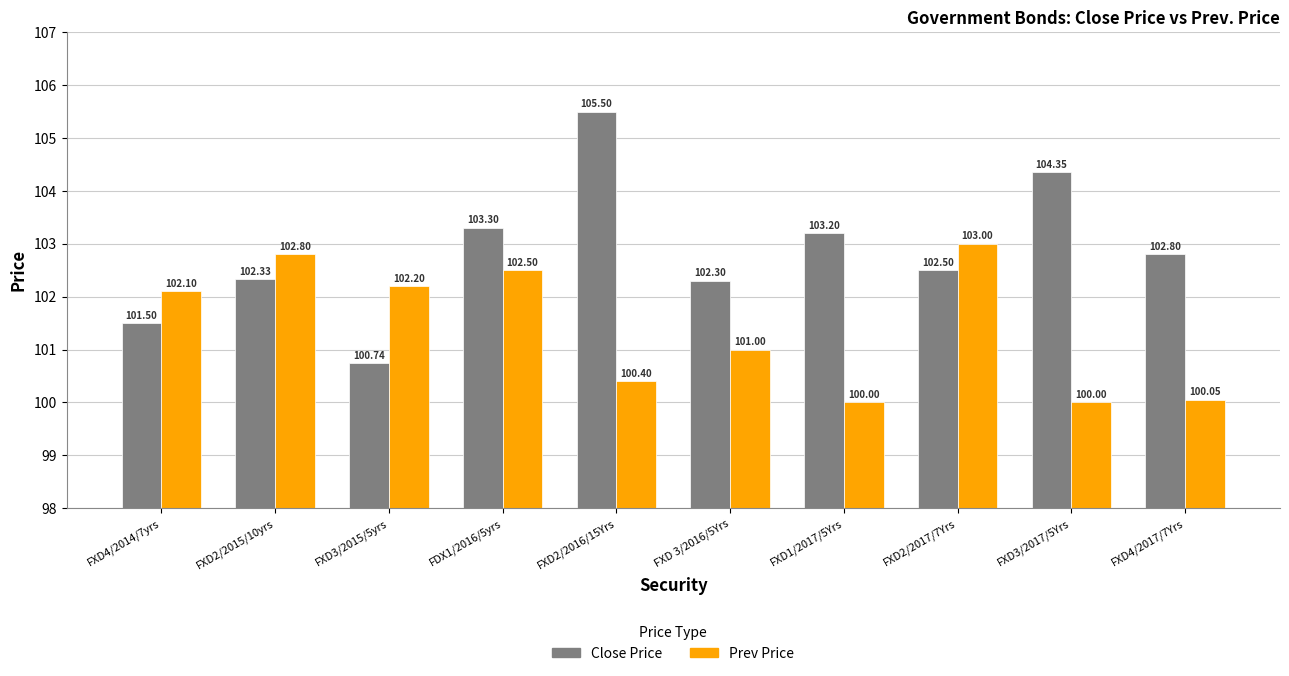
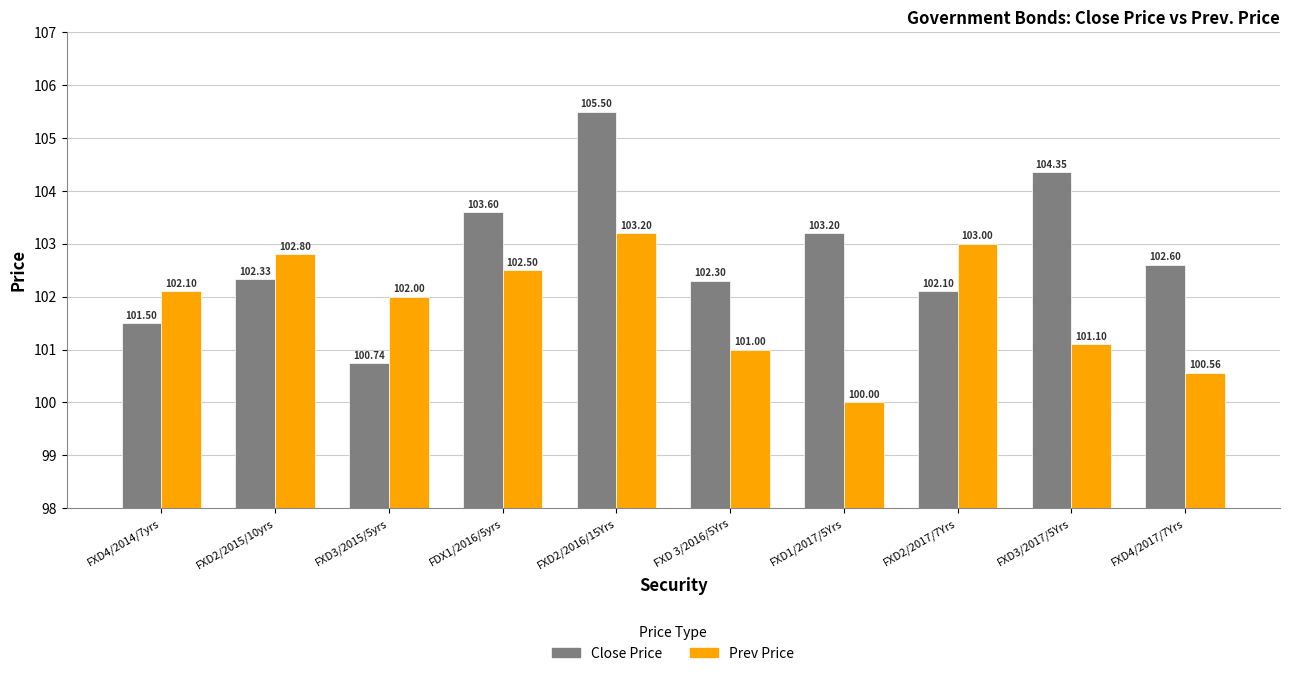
  {
    "Close Price": {
      "FXD4/2014/7yrs": 101.50,
      "FXD2/2015/10yrs": 102.33,
      "FXD3/2015/5yrs": 100.74,
-     "FDX1/2016/5yrs": 103.30,
+     "FDX1/2016/5yrs": 103.60,
      "FXD2/2016/15Yrs": 105.50,
      "FXD 3/2016/5Yrs": 102.30,
      "FXD1/2017/5Yrs": 103.20,
-     "FXD2/2017/7Yrs": 102.50,
+     "FXD2/2017/7Yrs": 102.10,
      "FXD3/2017/5Yrs": 104.35,
-     "FXD4/2017/7Yrs": 102.80
+     "FXD4/2017/7Yrs": 102.60
    },
    "Prev Price": {
      "FXD4/2014/7yrs": 102.10,
      "FXD2/2015/10yrs": 102.80,
-     "FXD3/2015/5yrs": 102.20,
+     "FXD3/2015/5yrs": 102.00,
      "FDX1/2016/5yrs": 102.50,
-     "FXD2/2016/15Yrs": 100.40,
+     "FXD2/2016/15Yrs": 103.20,
      "FXD 3/2016/5Yrs": 101.00,
      "FXD1/2017/5Yrs": 100.00,
      "FXD2/2017/7Yrs": 103.00,
-     "FXD3/2017/5Yrs": 100.00,
-     "FXD4/2017/7Yrs": 100.05
+     "FXD3/2017/5Yrs": 101.10,
+     "FXD4/2017/7Yrs": 100.56
    }
  }
